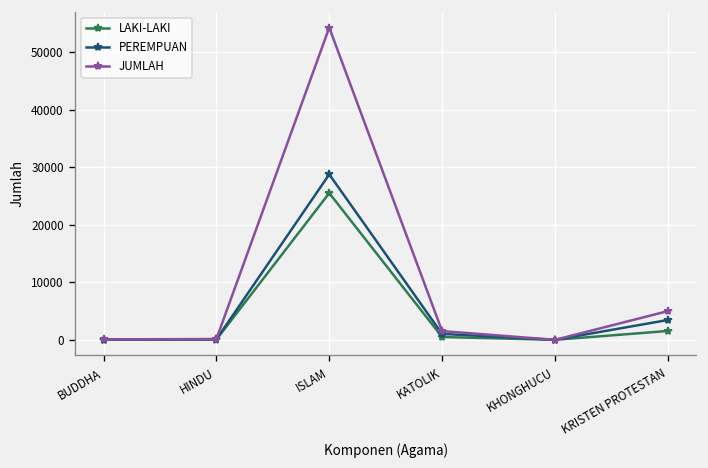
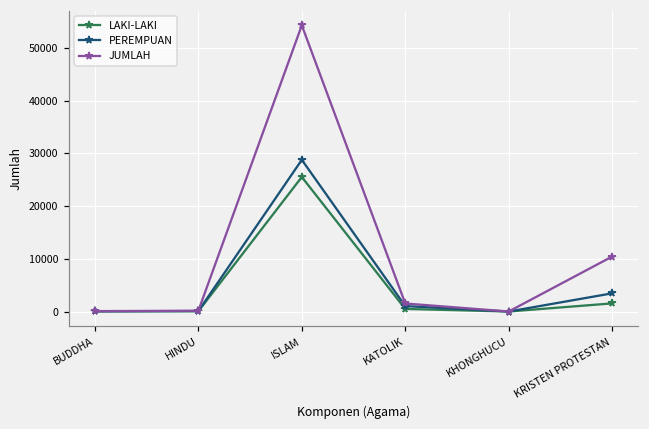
  {
    "JUMLAH": {
      "ISLAM": 54000,
-     "KRISTEN PROTESTAN": 5000
+     "KRISTEN PROTESTAN": 10000
    }
  }
